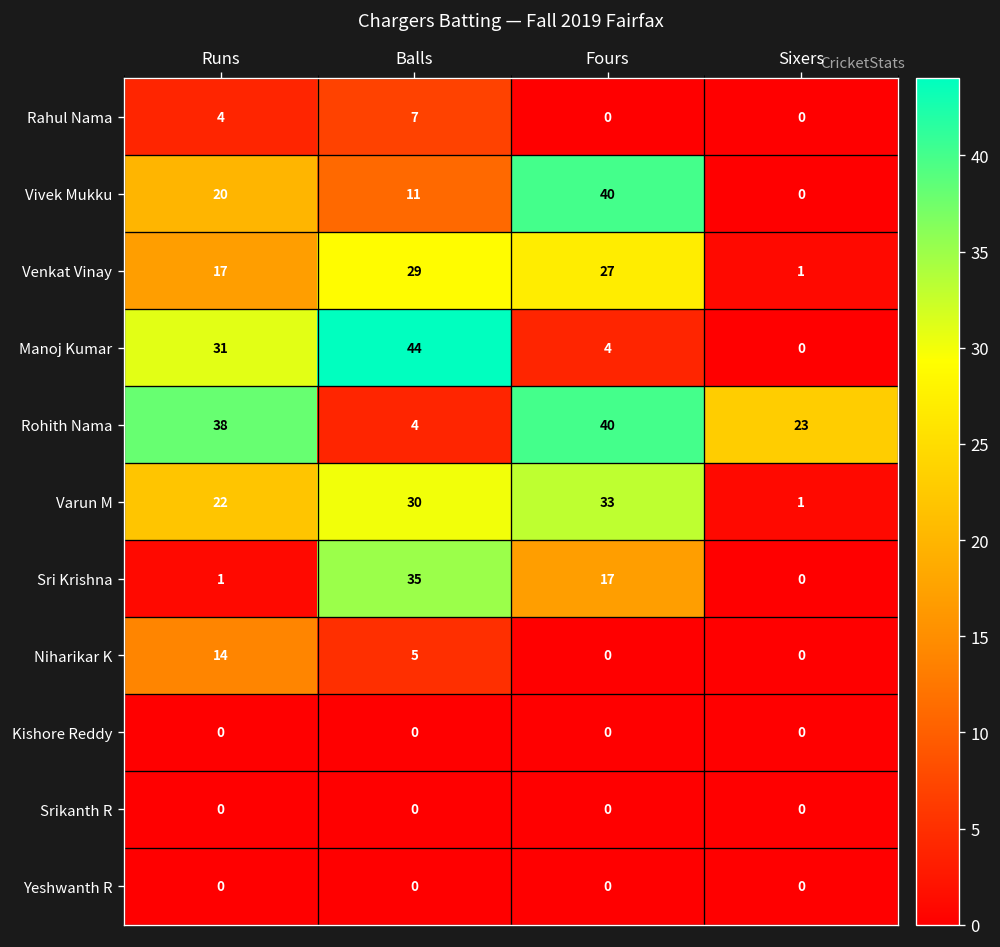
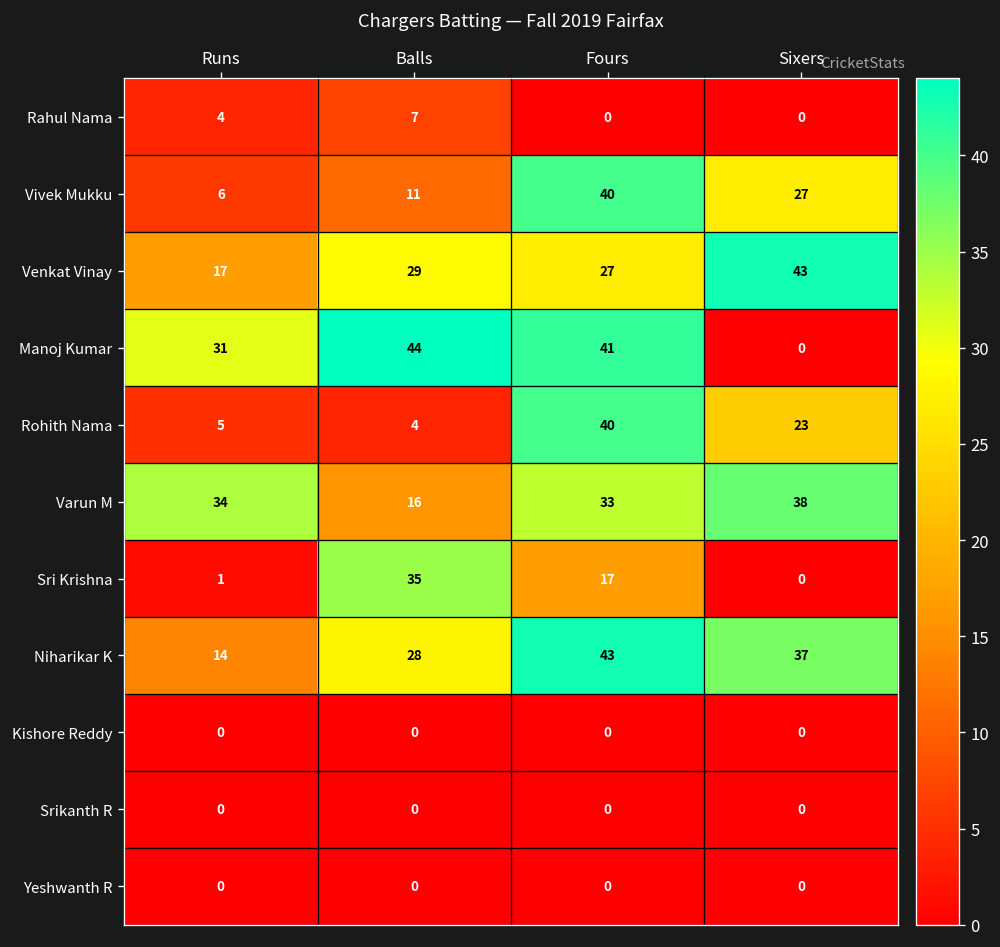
  {
    "Rahul Nama": {
      "Runs": 4,
      "Balls": 7,
      "Fours": 0,
      "Sixers": 0
    },
    "Vivek Mukku": {
-     "Runs": 20,
+     "Runs": 6,
      "Balls": 11,
      "Fours": 40,
-     "Sixers": 0
+     "Sixers": 27
    },
    "Venkat Vinay": {
      "Runs": 17,
      "Balls": 29,
      "Fours": 27,
-     "Sixers": 1
+     "Sixers": 43
    },
    "Manoj Kumar": {
      "Runs": 31,
      "Balls": 44,
-     "Fours": 4,
+     "Fours": 41,
      "Sixers": 0
    },
    "Rohith Nama": {
-     "Runs": 38,
+     "Runs": 5,
      "Balls": 4,
      "Fours": 40,
      "Sixers": 23
    },
    "Varun M": {
-     "Runs": 22,
-     "Balls": 30,
+     "Runs": 34,
+     "Balls": 16,
      "Fours": 33,
-     "Sixers": 1
+     "Sixers": 38
    },
    "Sri Krishna": {
      "Runs": 1,
      "Balls": 35,
      "Fours": 17,
      "Sixers": 0
    },
    "Niharikar K": {
      "Runs": 14,
-     "Balls": 5,
-     "Fours": 0,
-     "Sixers": 0
+     "Balls": 28,
+     "Fours": 43,
+     "Sixers": 37
    },
    "Kishore Reddy": {
      "Runs": 0,
      "Balls": 0,
      "Fours": 0,
      "Sixers": 0
    },
    "Srikanth R": {
      "Runs": 0,
      "Balls": 0,
      "Fours": 0,
      "Sixers": 0
    },
    "Yeshwanth R": {
      "Runs": 0,
      "Balls": 0,
      "Fours": 0,
      "Sixers": 0
    }
  }
